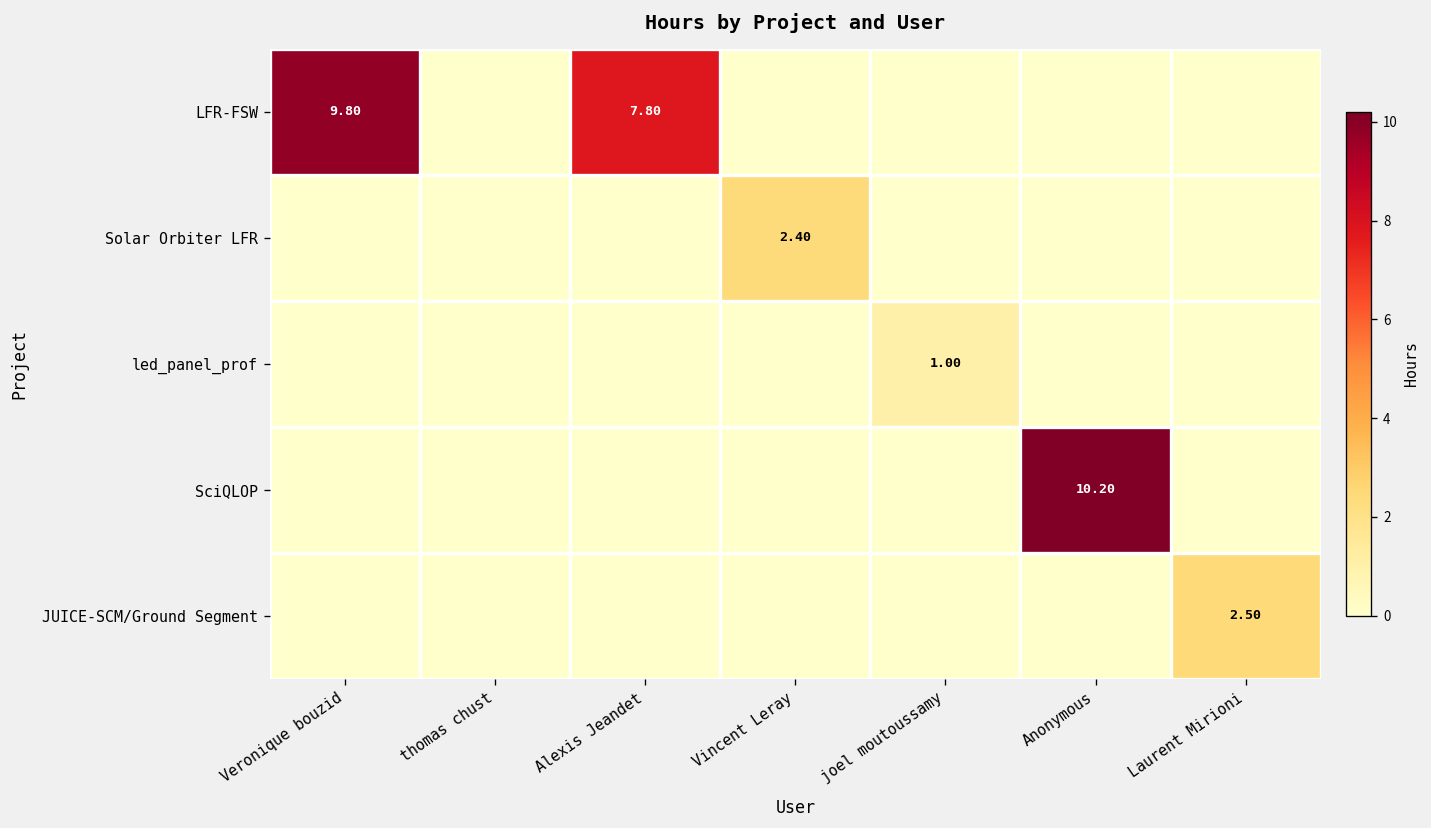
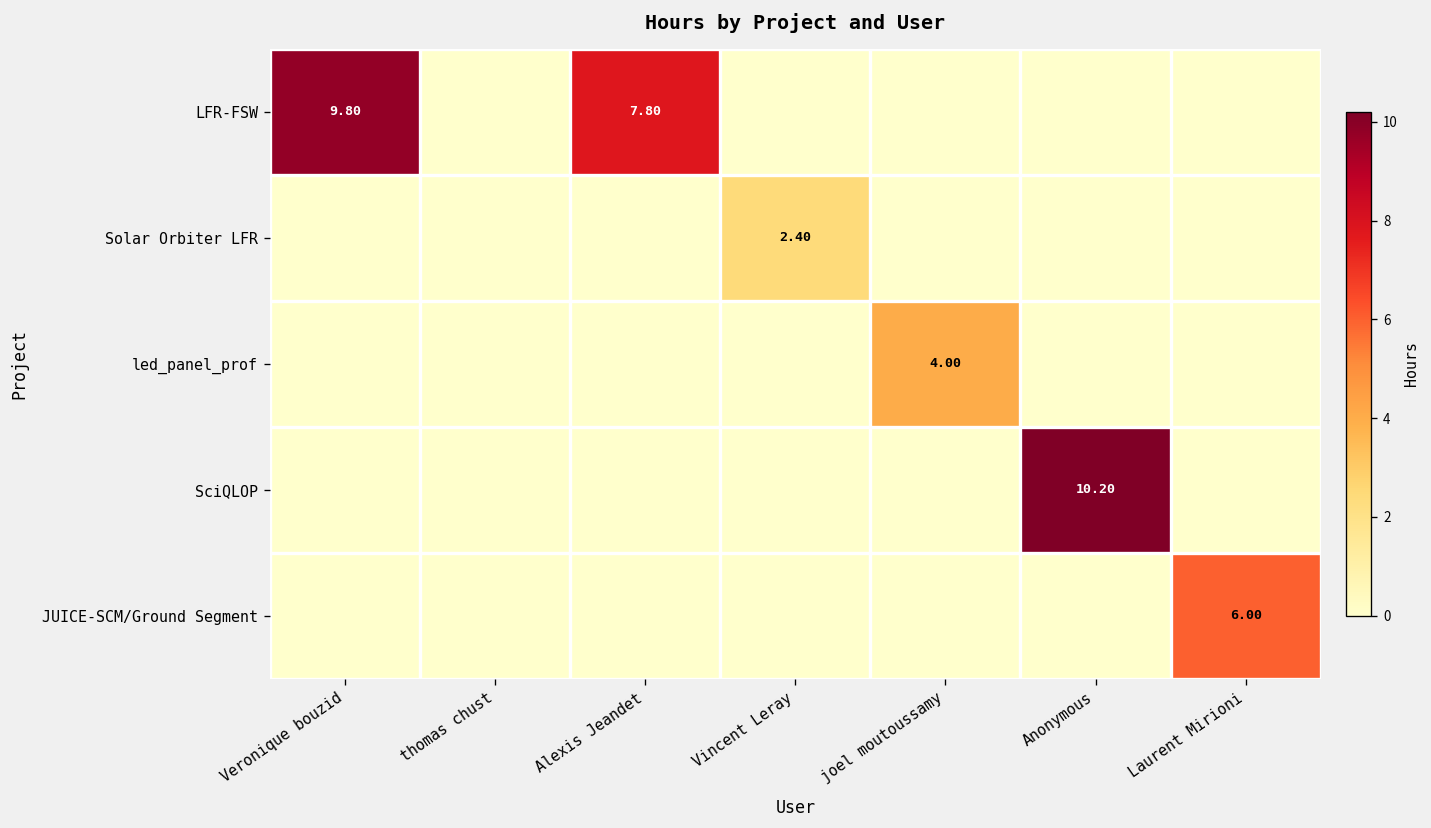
  {
    "LFR-FSW": {
      "Veronique bouzid": 9.80,
      "Alexis Jeandet": 7.80
    },
    "Solar Orbiter LFR": {
      "Vincent Leray": 2.40
    },
    "led_panel_prof": {
-     "joel moutoussamy": 1.00
+     "joel moutoussamy": 4.00
    },
    "SciQLOP": {
      "Anonymous": 10.20
    },
    "JUICE-SCM/Ground Segment": {
-     "Laurent Mirioni": 2.50
+     "Laurent Mirioni": 6.00
    }
  }
